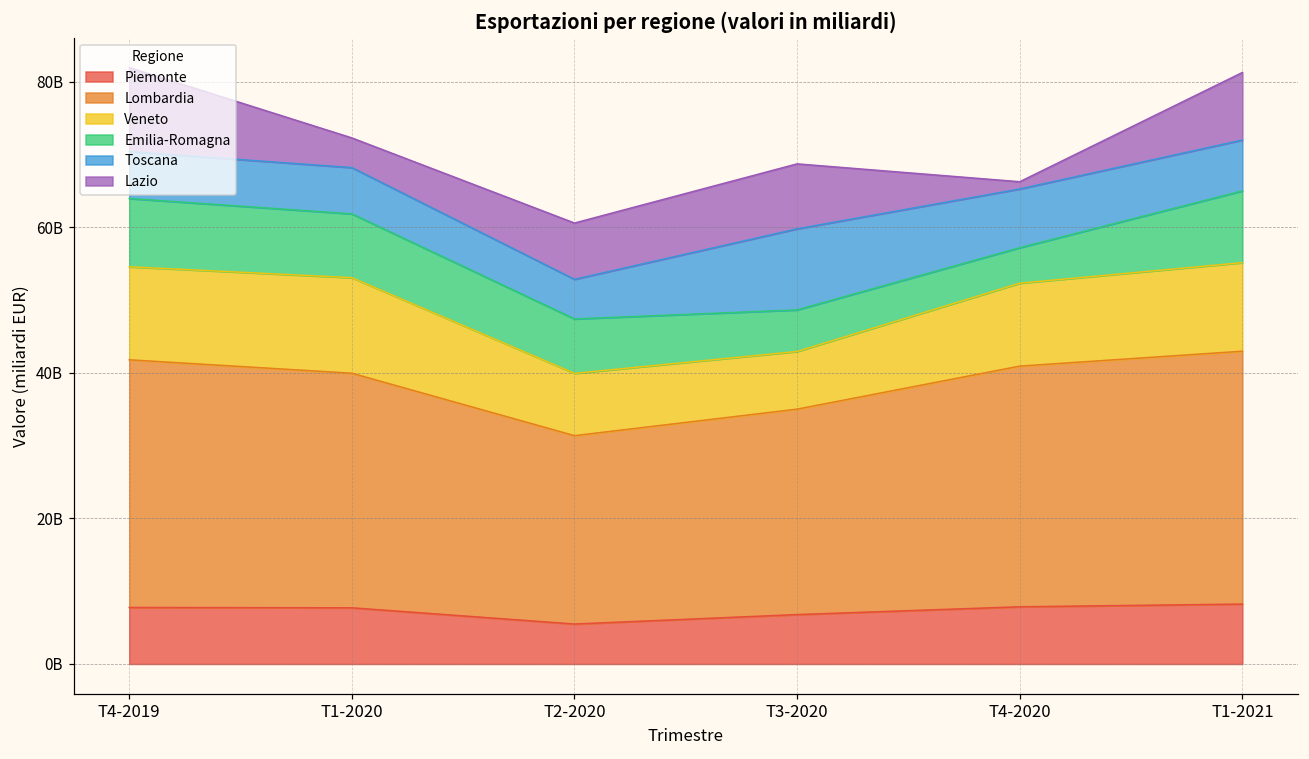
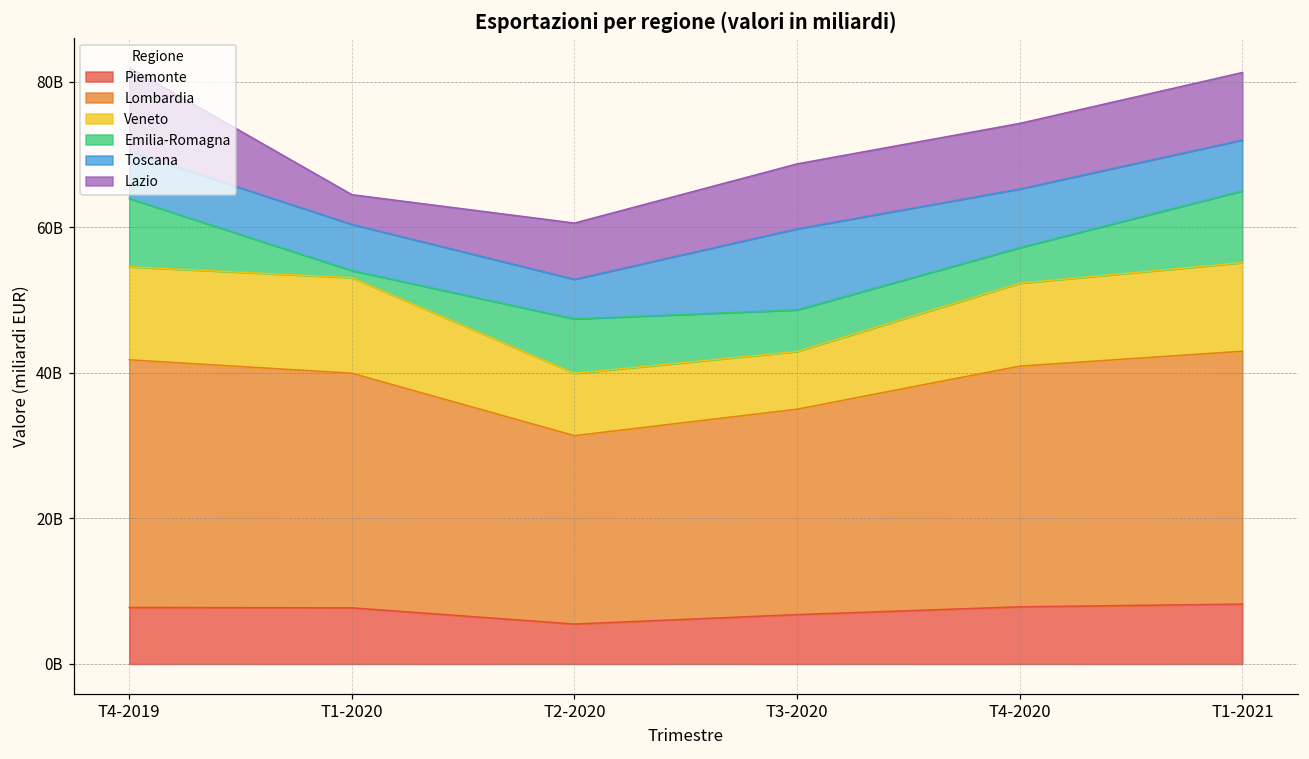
  {
    "Veneto": {
      "T4-2019": 13000000000,
      "T1-2020": 13000000000,
      "T2-2020": 9000000000,
      "T3-2020": 8000000000,
      "T4-2020": 11000000000,
      "T1-2021": 12000000000
    },
    "Emilia-Romagna": {
      "T4-2019": 9000000000,
-     "T1-2020": 9000000000,
+     "T1-2020": 1000000000,
      "T2-2020": 7000000000,
      "T3-2020": 6000000000,
      "T4-2020": 5000000000,
      "T1-2021": 10000000000
    },
    "Toscana": {
      "T1-2020": 6000000000,
      "T2-2020": 5000000000,
      "T3-2020": 11000000000,
      "T4-2020": 8000000000,
      "T1-2021": 7000000000
    },
    "Lazio": {
      "T1-2020": 4000000000,
      "T2-2020": 8000000000,
      "T3-2020": 9000000000,
-     "T4-2020": 1000000000,
+     "T4-2020": 9000000000,
      "T1-2021": 9000000000
    }
  }
